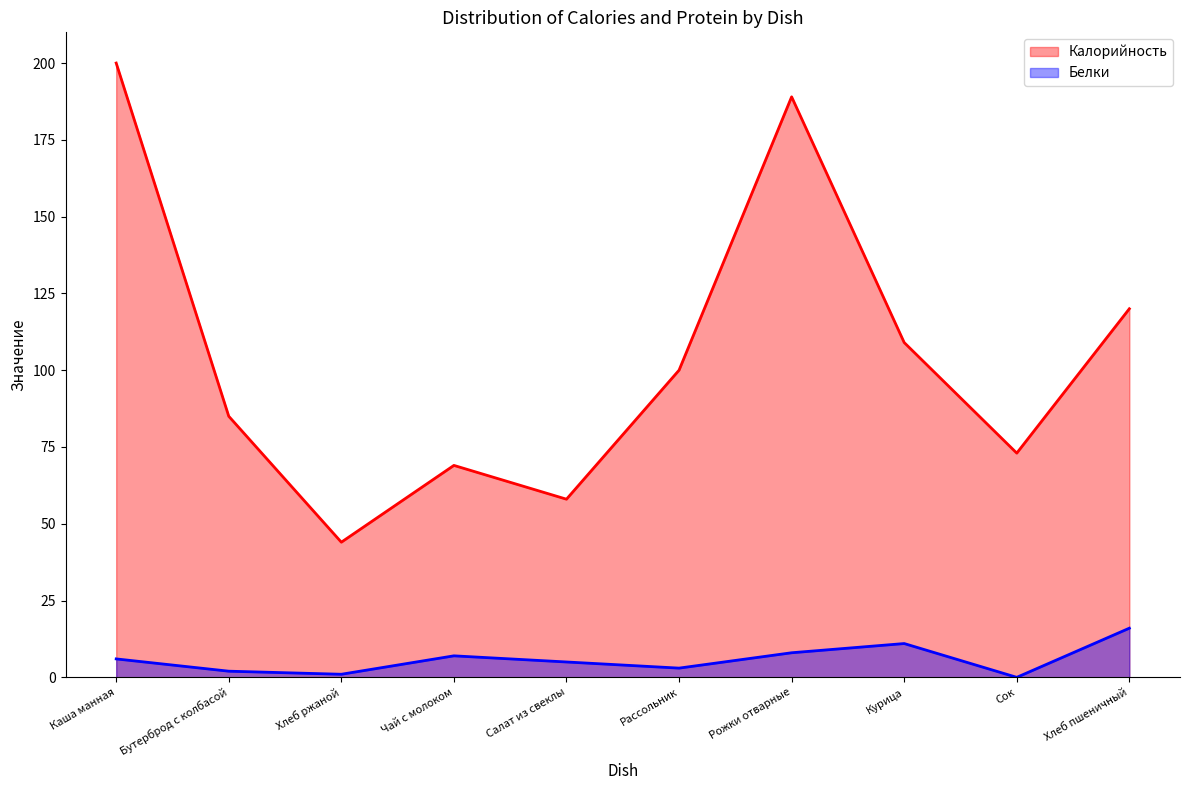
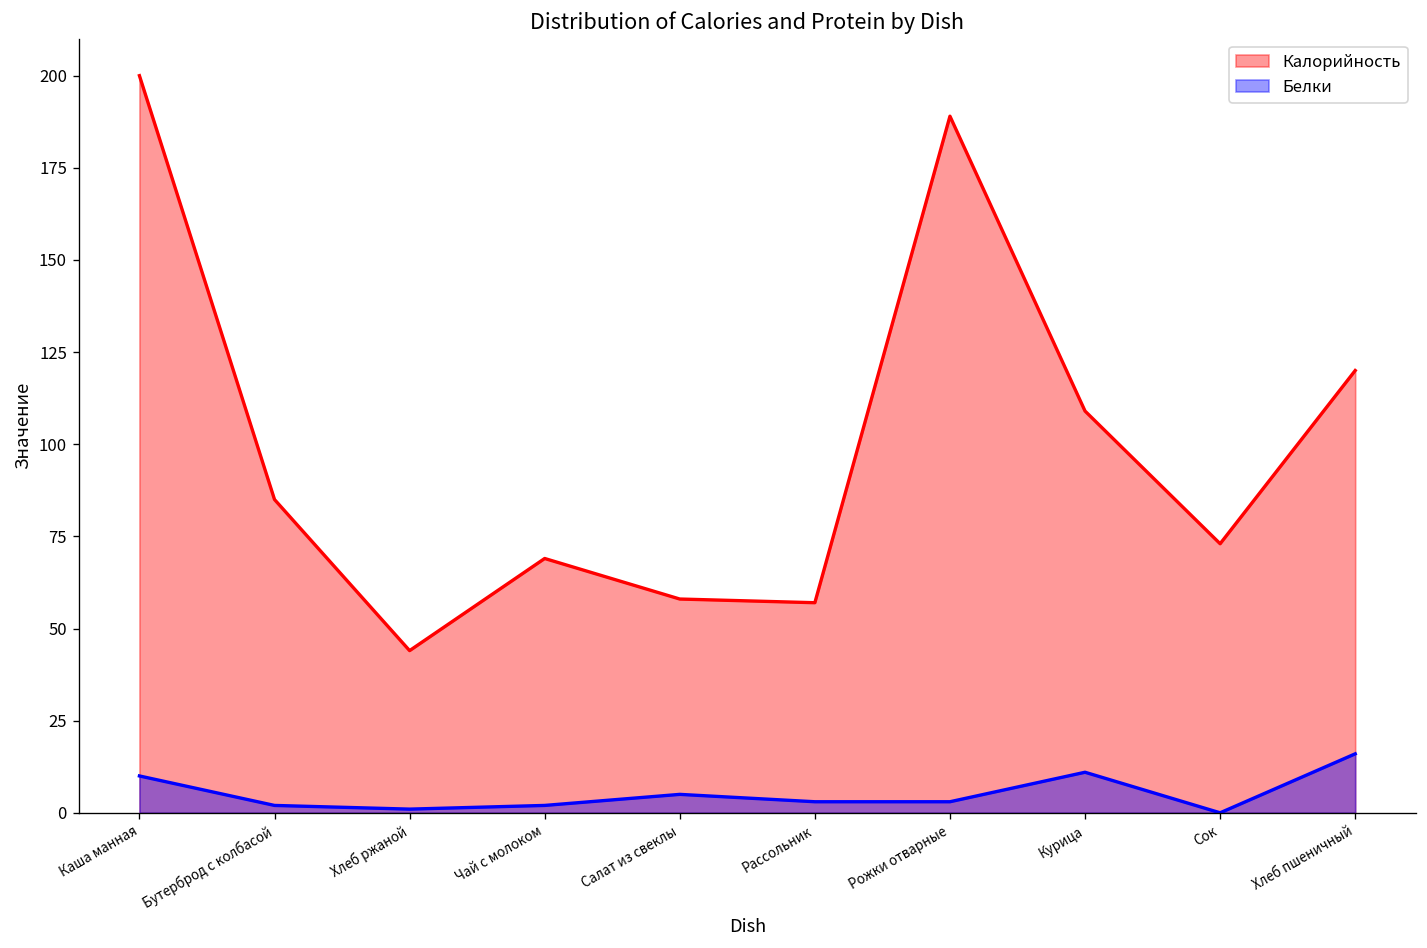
  {
    "Калорийность": {
      "Каша манная": 200,
      "Бутерброд с колбасой": 85,
      "Хлеб ржаной": 44,
      "Чай с молоком": 69,
      "Салат из свеклы": 58,
-     "Рассольник": 100,
+     "Рассольник": 57,
      "Рожки отварные": 189,
      "Курица": 109,
      "Сок": 73,
      "Хлеб пшеничный": 120
    },
    "Белки": {
-     "Каша манная": 6,
+     "Каша манная": 10,
      "Бутерброд с колбасой": 2,
      "Хлеб ржаной": 1,
-     "Чай с молоком": 7,
+     "Чай с молоком": 2,
      "Салат из свеклы": 5,
      "Рассольник": 3,
-     "Рожки отварные": 8,
+     "Рожки отварные": 3,
      "Курица": 11,
      "Сок": 0,
      "Хлеб пшеничный": 16
    }
  }
